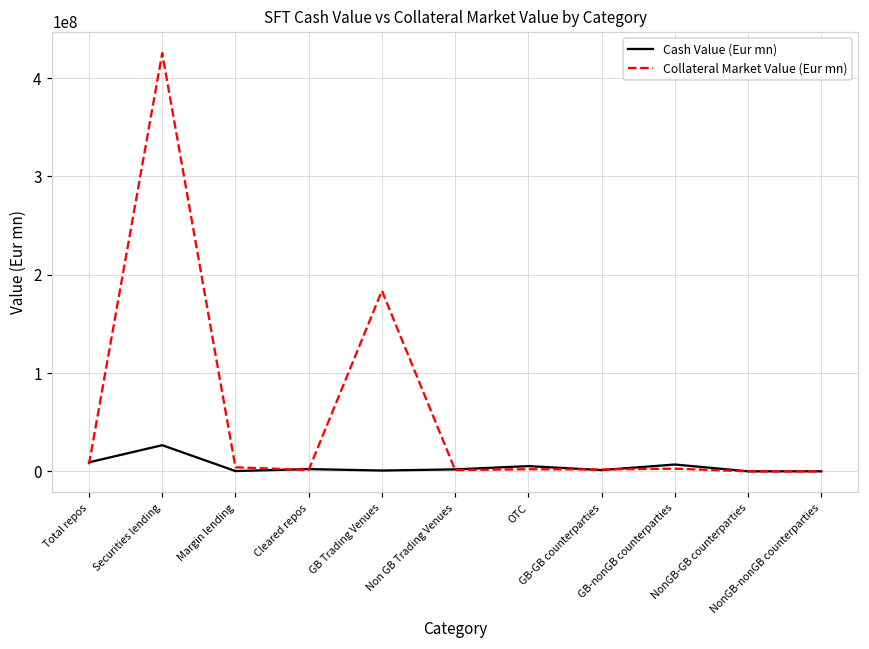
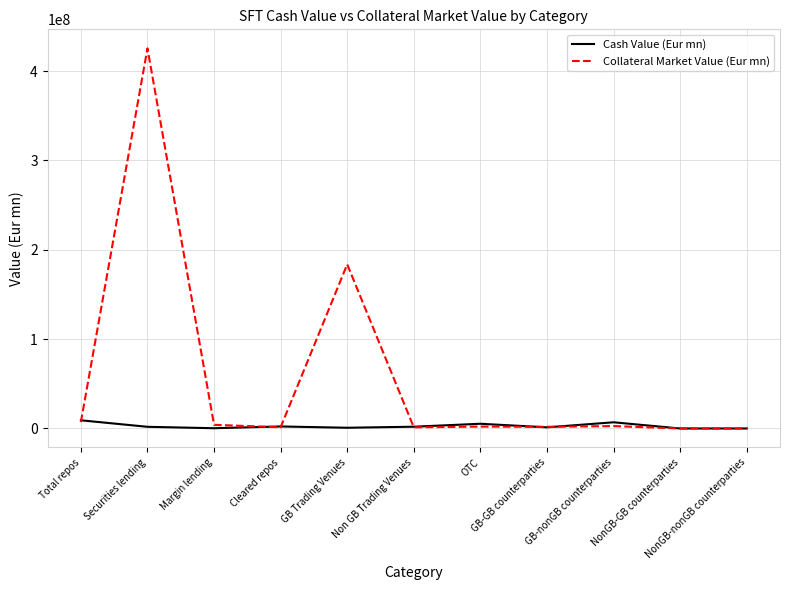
  {
    "Cash Value (Eur mn)": {
-     "Securities lending": 30000000,
+     "Securities lending": 0,
      "Margin lending": 0,
      "GB Trading Venues": 0,
      "OTC": 10000000,
      "GB-nonGB counterparties": 10000000
    },
    "Collateral Market Value (Eur mn)": {
      "Securities lending": 430000000,
      "Margin lending": 0,
      "GB Trading Venues": 180000000,
      "OTC": 0,
      "GB-nonGB counterparties": 0
    }
  }
